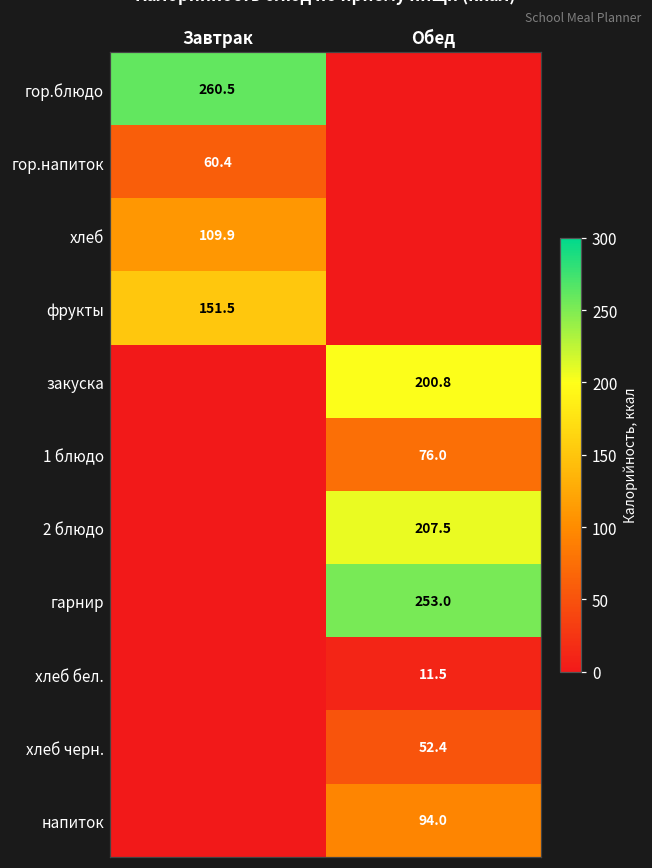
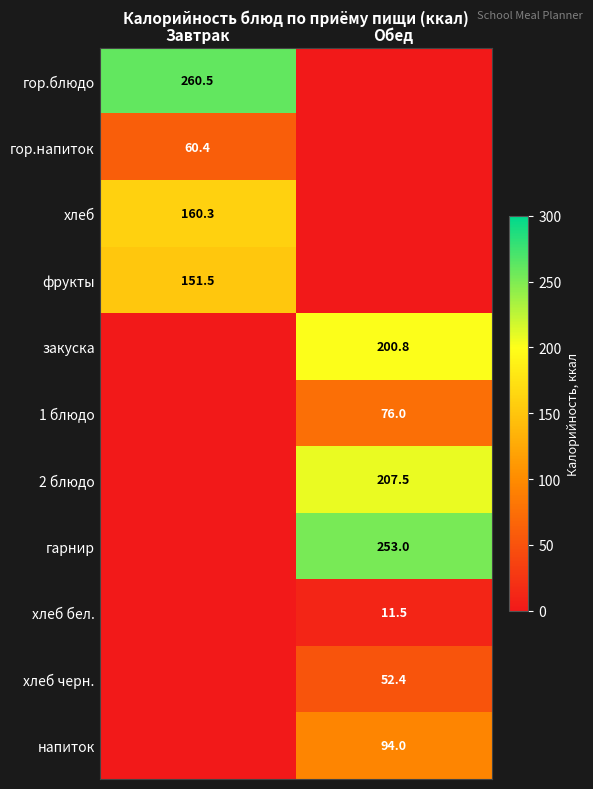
  {
    "гор.блюдо": {
      "Завтрак": 260.5
    },
    "гор.напиток": {
      "Завтрак": 60.4
    },
    "хлеб": {
-     "Завтрак": 109.9
+     "Завтрак": 160.3
    },
    "фрукты": {
      "Завтрак": 151.5
    },
    "закуска": {
      "Обед": 200.8
    },
    "1 блюдо": {
      "Обед": 76.0
    },
    "2 блюдо": {
      "Обед": 207.5
    },
    "гарнир": {
      "Обед": 253.0
    },
    "хлеб бел.": {
      "Обед": 11.5
    },
    "хлеб черн.": {
      "Обед": 52.4
    },
    "напиток": {
      "Обед": 94.0
    }
  }
